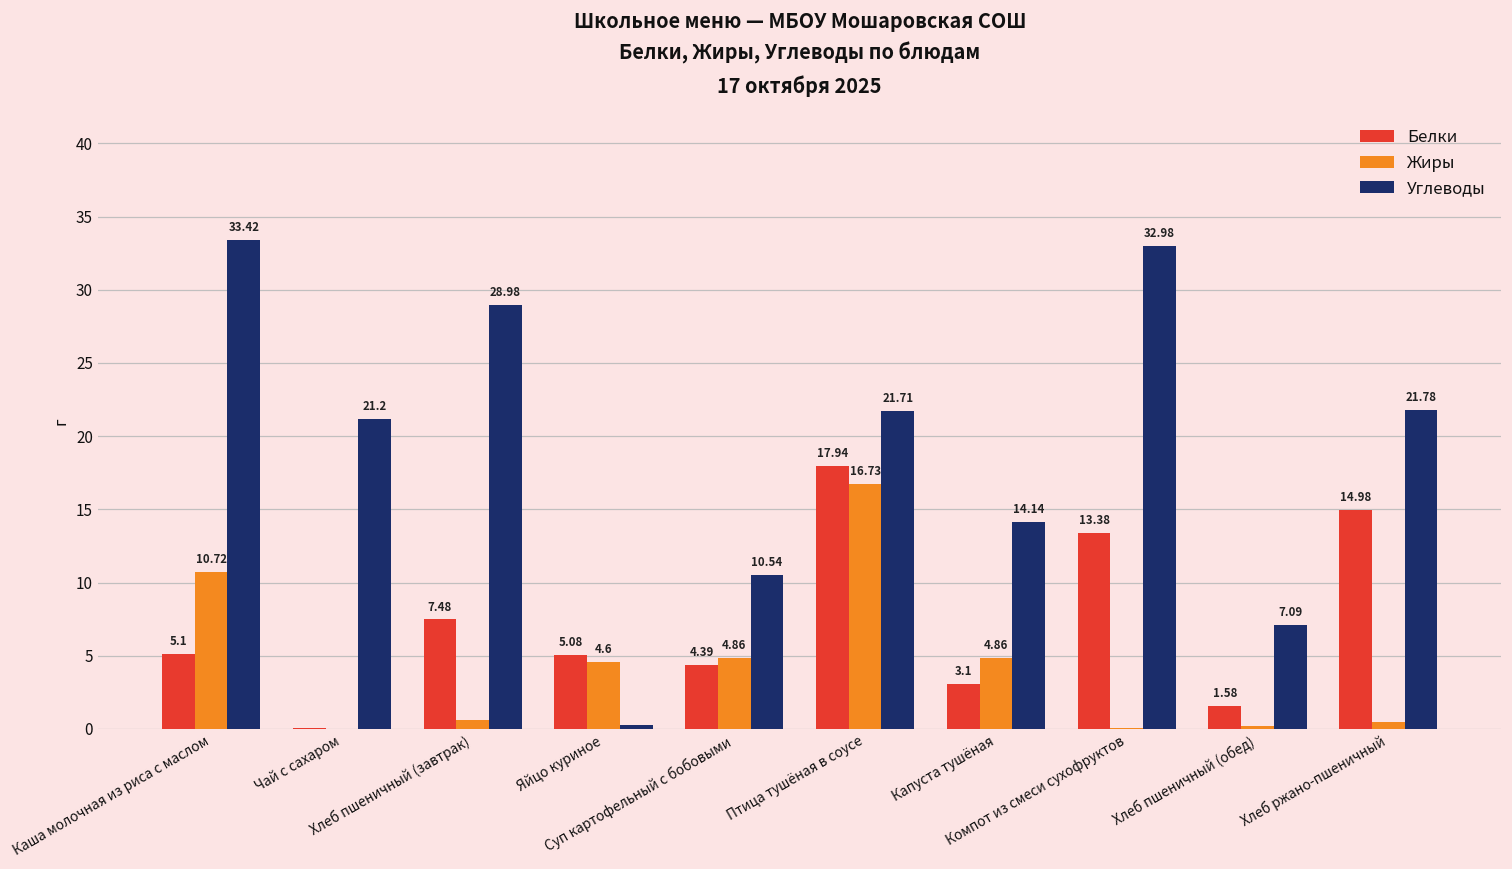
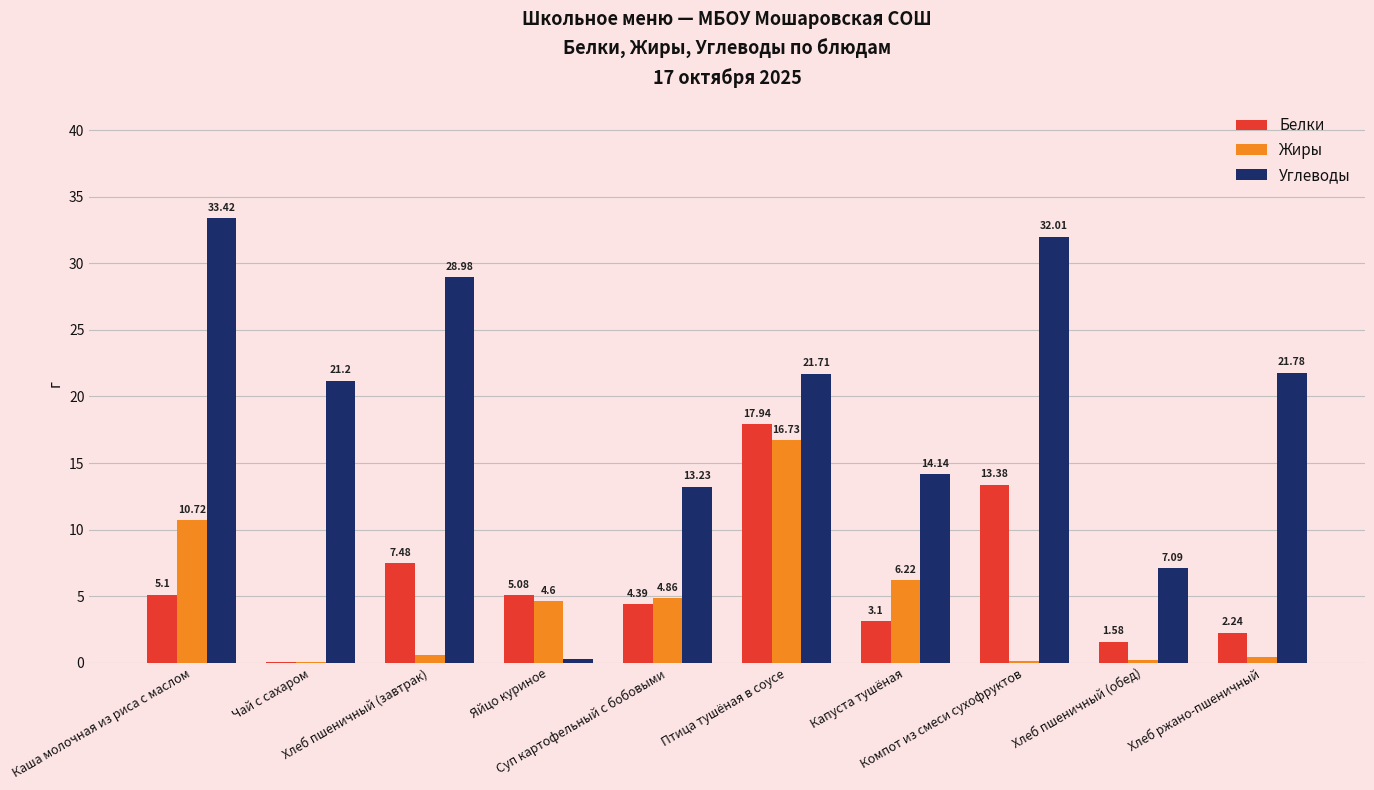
  {
    "Белки": {
      "Каша молочная из риса с маслом": 5.1,
      "Хлеб пшеничный (завтрак)": 7.48,
      "Яйцо куриное": 5.08,
      "Суп картофельный с бобовыми": 4.39,
      "Птица тушёная в соусе": 17.94,
      "Капуста тушёная": 3.1,
      "Компот из смеси сухофруктов": 13.38,
      "Хлеб пшеничный (обед)": 1.58,
-     "Хлеб ржано-пшеничный": 14.98
+     "Хлеб ржано-пшеничный": 2.24
    },
    "Жиры": {
      "Каша молочная из риса с маслом": 10.72,
      "Яйцо куриное": 4.6,
      "Суп картофельный с бобовыми": 4.86,
      "Птица тушёная в соусе": 16.73,
-     "Капуста тушёная": 4.86
+     "Капуста тушёная": 6.22
    },
    "Углеводы": {
      "Каша молочная из риса с маслом": 33.42,
      "Чай с сахаром": 21.2,
      "Хлеб пшеничный (завтрак)": 28.98,
-     "Суп картофельный с бобовыми": 10.54,
+     "Суп картофельный с бобовыми": 13.23,
      "Птица тушёная в соусе": 21.71,
      "Капуста тушёная": 14.14,
-     "Компот из смеси сухофруктов": 32.98,
+     "Компот из смеси сухофруктов": 32.01,
      "Хлеб пшеничный (обед)": 7.09,
      "Хлеб ржано-пшеничный": 21.78
    }
  }
